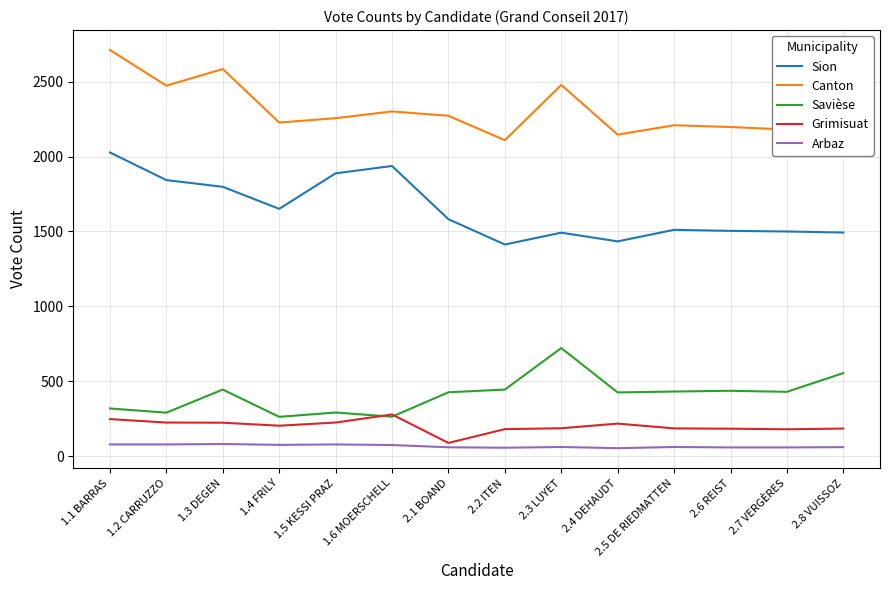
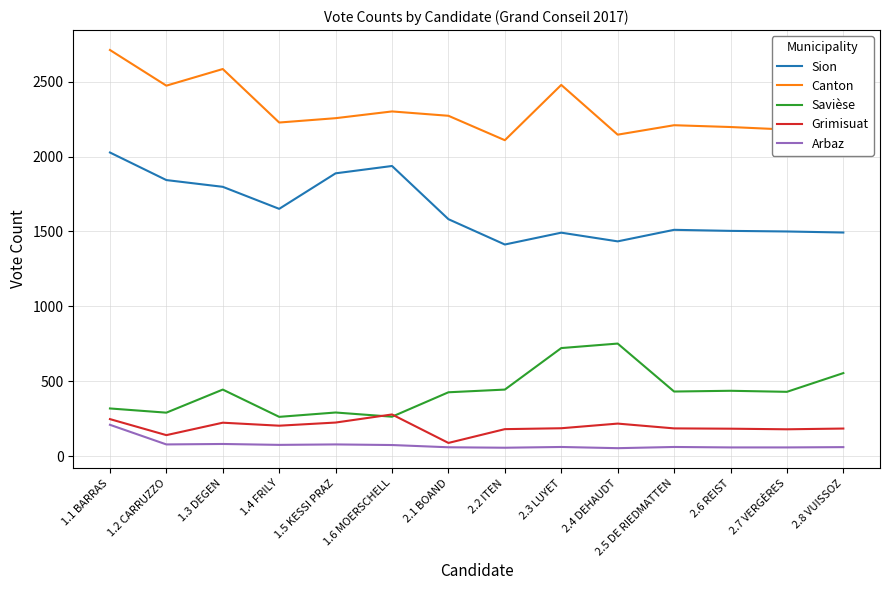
  {
    "Sion": {
      "1.1 BARRAS": 2030,
      "1.2 CARRUZZO": 1840,
      "1.3 DEGEN": 1800,
      "1.4 FRILY": 1650,
      "1.5 KESSI PRAZ": 1890,
      "1.6 MOERSCHELL": 1940,
      "2.1 BOAND": 1580,
      "2.2 ITEN": 1410,
      "2.3 LUYET": 1490,
      "2.4 DEHAUDT": 1430,
      "2.5 DE RIEDMATTEN": 1510,
      "2.6 REIST": 1500,
      "2.7 VERGÈRES": 1500,
      "2.8 VUISSOZ": 1490
    },
    "Canton": {
      "1.1 BARRAS": 2710,
      "1.2 CARRUZZO": 2470,
      "1.3 DEGEN": 2580,
      "1.4 FRILY": 2230,
      "1.5 KESSI PRAZ": 2260,
      "1.6 MOERSCHELL": 2300,
      "2.1 BOAND": 2270,
      "2.2 ITEN": 2110,
      "2.3 LUYET": 2480,
      "2.4 DEHAUDT": 2150,
      "2.5 DE RIEDMATTEN": 2210,
      "2.6 REIST": 2200
    },
    "Savièse": {
      "1.1 BARRAS": 320,
      "1.2 CARRUZZO": 290,
      "1.3 DEGEN": 450,
      "1.4 FRILY": 260,
      "1.5 KESSI PRAZ": 290,
      "2.1 BOAND": 430,
      "2.2 ITEN": 450,
      "2.3 LUYET": 720,
-     "2.4 DEHAUDT": 430,
+     "2.4 DEHAUDT": 750,
      "2.5 DE RIEDMATTEN": 430,
      "2.6 REIST": 440,
      "2.7 VERGÈRES": 430,
      "2.8 VUISSOZ": 560
    },
    "Grimisuat": {
      "1.1 BARRAS": 250,
-     "1.2 CARRUZZO": 230,
+     "1.2 CARRUZZO": 140,
      "1.3 DEGEN": 220,
      "1.4 FRILY": 200,
      "1.5 KESSI PRAZ": 230,
      "2.1 BOAND": 90,
      "2.2 ITEN": 180,
      "2.3 LUYET": 190,
      "2.4 DEHAUDT": 220,
      "2.5 DE RIEDMATTEN": 190,
      "2.6 REIST": 180,
      "2.7 VERGÈRES": 180,
      "2.8 VUISSOZ": 190
    },
    "Arbaz": {
-     "1.1 BARRAS": 80,
+     "1.1 BARRAS": 210,
      "1.2 CARRUZZO": 80,
      "1.3 DEGEN": 80,
      "1.4 FRILY": 80,
      "1.5 KESSI PRAZ": 80,
      "1.6 MOERSCHELL": 80,
      "2.1 BOAND": 60,
      "2.2 ITEN": 60,
      "2.3 LUYET": 60,
      "2.4 DEHAUDT": 50,
      "2.5 DE RIEDMATTEN": 60,
      "2.6 REIST": 60,
      "2.7 VERGÈRES": 60,
      "2.8 VUISSOZ": 60
    }
  }
